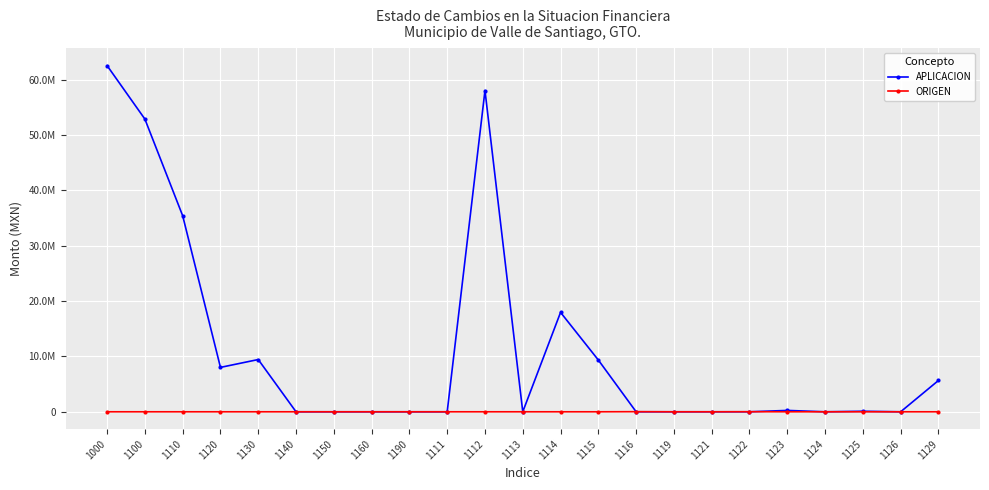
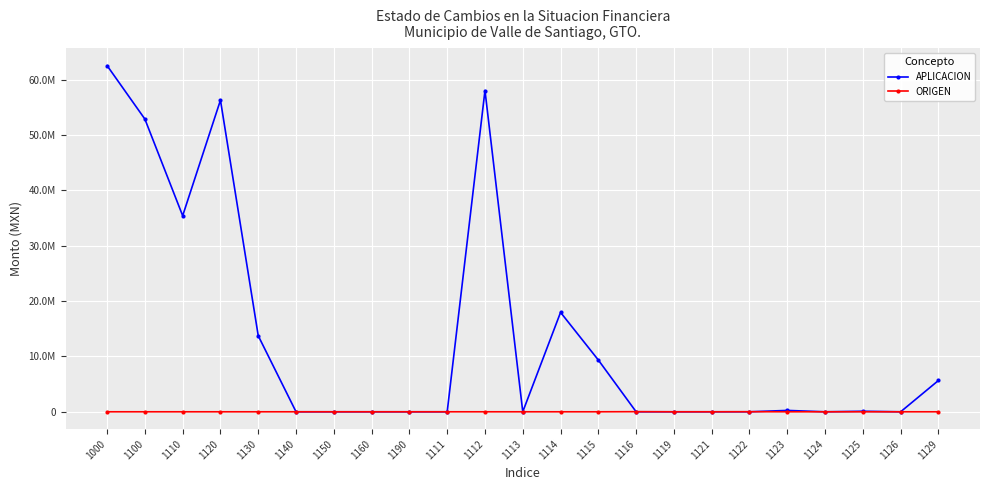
  {
    "APLICACION": {
      "1000": 63000000,
      "1100": 53000000,
      "1110": 35000000,
-     "1120": 8000000,
-     "1130": 9000000,
+     "1120": 56000000,
+     "1130": 14000000,
      "1112": 58000000,
      "1114": 18000000,
      "1115": 9000000,
      "1129": 6000000
    },
    "ORIGEN": {
      "1000": 0,
      "1100": 0,
      "1110": 0,
      "1120": 0,
      "1130": 0,
      "1112": 0,
      "1114": 0,
      "1115": 0,
      "1129": 0
    }
  }
